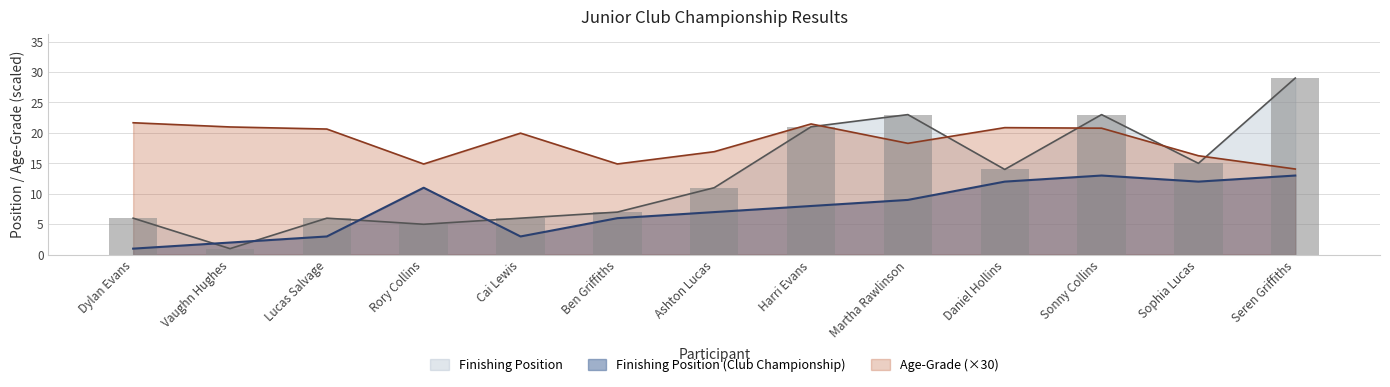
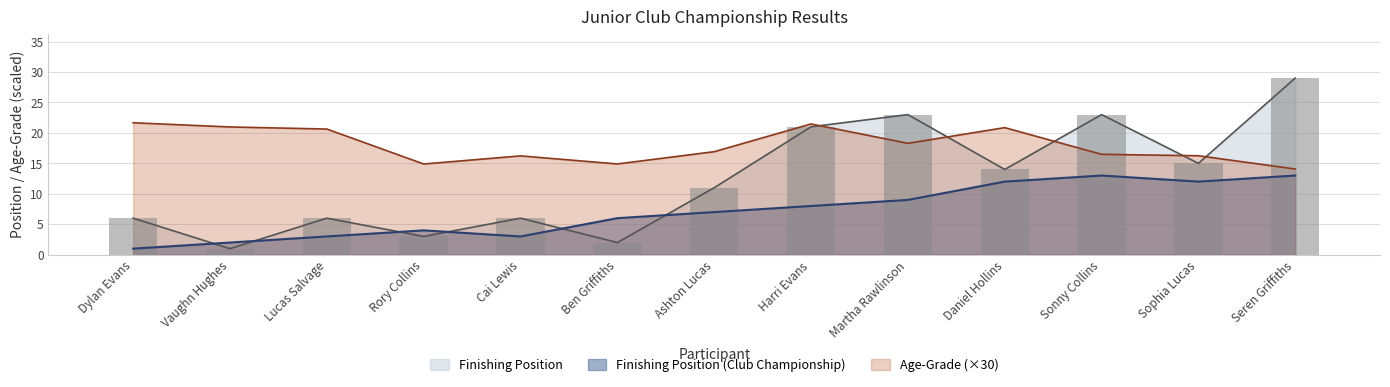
  {
    "Finishing Position": {
      "Dylan Evans": 6,
      "Vaughn Hughes": 1,
      "Lucas Salvage": 6,
-     "Rory Collins": 5,
+     "Rory Collins": 3,
      "Cai Lewis": 6,
-     "Ben Griffiths": 7,
+     "Ben Griffiths": 2,
      "Ashton Lucas": 11,
      "Harri Evans": 21,
      "Martha Rawlinson": 23,
      "Daniel Hollins": 14,
      "Sonny Collins": 23,
      "Sophia Lucas": 15,
      "Seren Griffiths": 29
    },
    "Finishing Position (Club Championship)": {
      "Dylan Evans": 1,
      "Vaughn Hughes": 2,
      "Lucas Salvage": 3,
-     "Rory Collins": 11,
+     "Rory Collins": 4,
      "Cai Lewis": 3,
      "Ben Griffiths": 6,
      "Ashton Lucas": 7,
      "Harri Evans": 8,
      "Martha Rawlinson": 9,
      "Daniel Hollins": 12,
      "Sonny Collins": 13,
      "Sophia Lucas": 12,
      "Seren Griffiths": 13
    },
    "Age-Grade (×30)": {
      "Dylan Evans": 22,
      "Vaughn Hughes": 21,
      "Lucas Salvage": 21,
      "Rory Collins": 15,
-     "Cai Lewis": 20,
+     "Cai Lewis": 16,
      "Ben Griffiths": 15,
      "Ashton Lucas": 17,
      "Harri Evans": 21,
      "Martha Rawlinson": 18,
      "Daniel Hollins": 21,
-     "Sonny Collins": 21,
+     "Sonny Collins": 16,
      "Sophia Lucas": 16,
      "Seren Griffiths": 14
    }
  }
